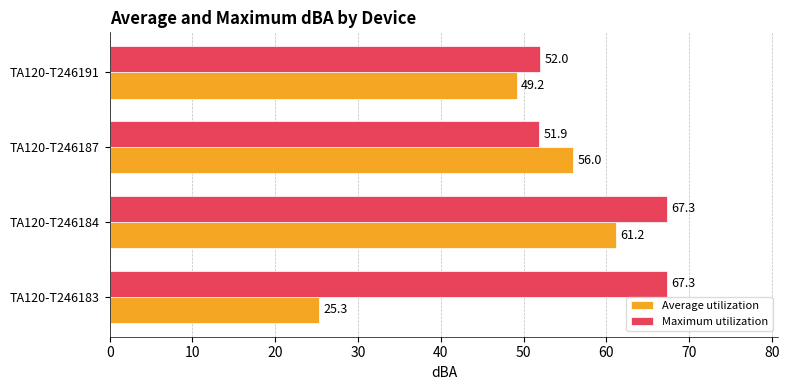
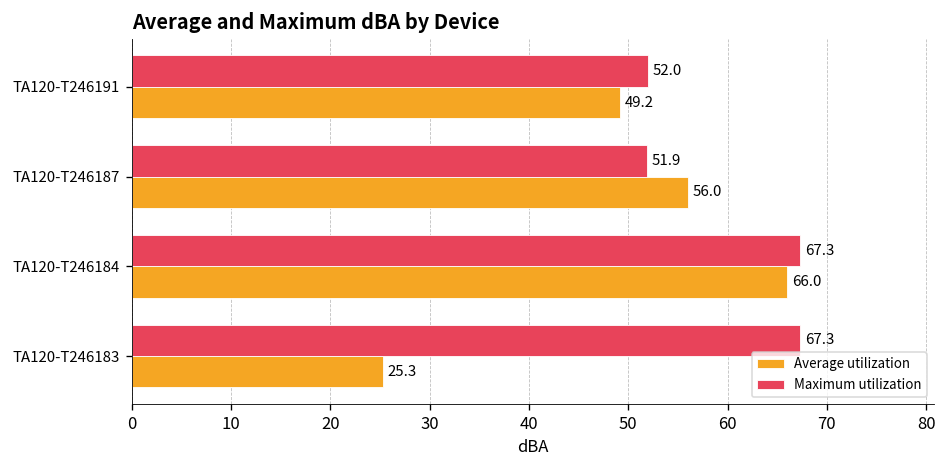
  {
    "Average utilization": {
      "TA120-T246191": 49.2,
      "TA120-T246187": 56.0,
-     "TA120-T246184": 61.2,
+     "TA120-T246184": 66.0,
      "TA120-T246183": 25.3
    },
    "Maximum utilization": {
      "TA120-T246191": 52.0,
      "TA120-T246187": 51.9,
      "TA120-T246184": 67.3,
      "TA120-T246183": 67.3
    }
  }
